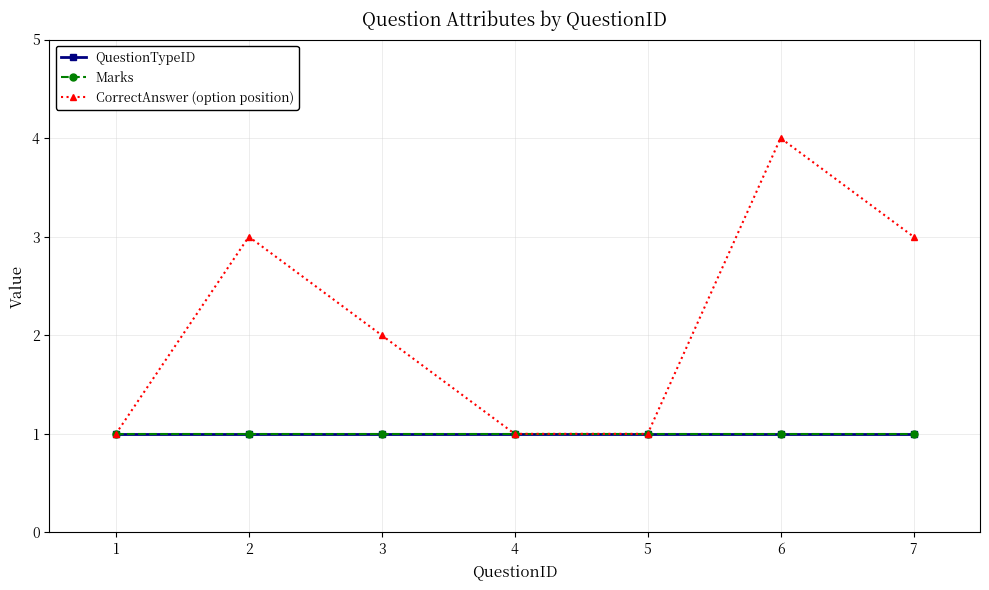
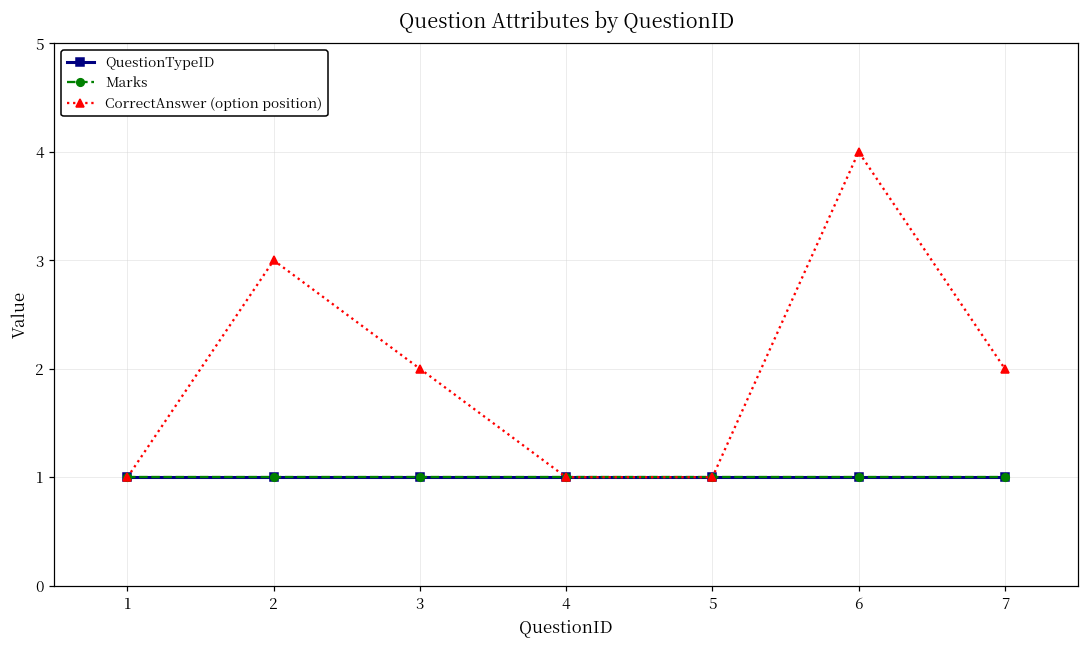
  {
    "Marks": {
      "2": 1,
      "3": 1,
      "6": 1,
      "7": 1
    },
    "CorrectAnswer (option position)": {
      "2": 3,
      "3": 2,
      "6": 4,
-     "7": 3
+     "7": 2
    }
  }
